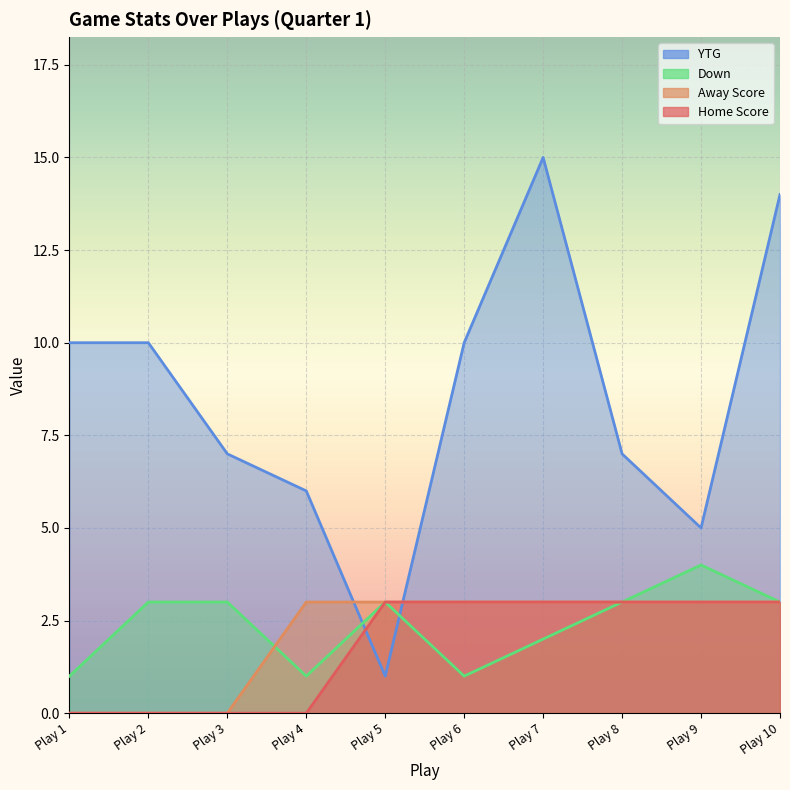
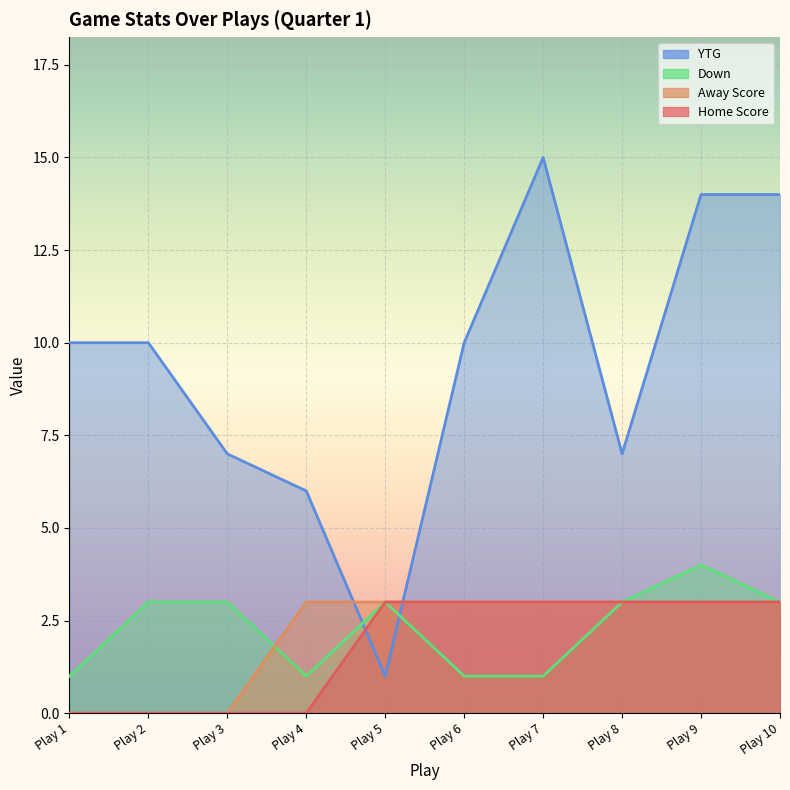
  {
    "YTG": {
      "Play 1": 10,
      "Play 2": 10,
      "Play 3": 7,
      "Play 4": 6,
      "Play 5": 1,
      "Play 6": 10,
      "Play 7": 15,
      "Play 8": 7,
-     "Play 9": 5,
+     "Play 9": 14,
      "Play 10": 14
    },
    "Down": {
      "Play 1": 1,
      "Play 2": 3,
      "Play 3": 3,
      "Play 4": 1,
      "Play 6": 1,
-     "Play 7": 2,
+     "Play 7": 1,
      "Play 9": 4
    }
  }
